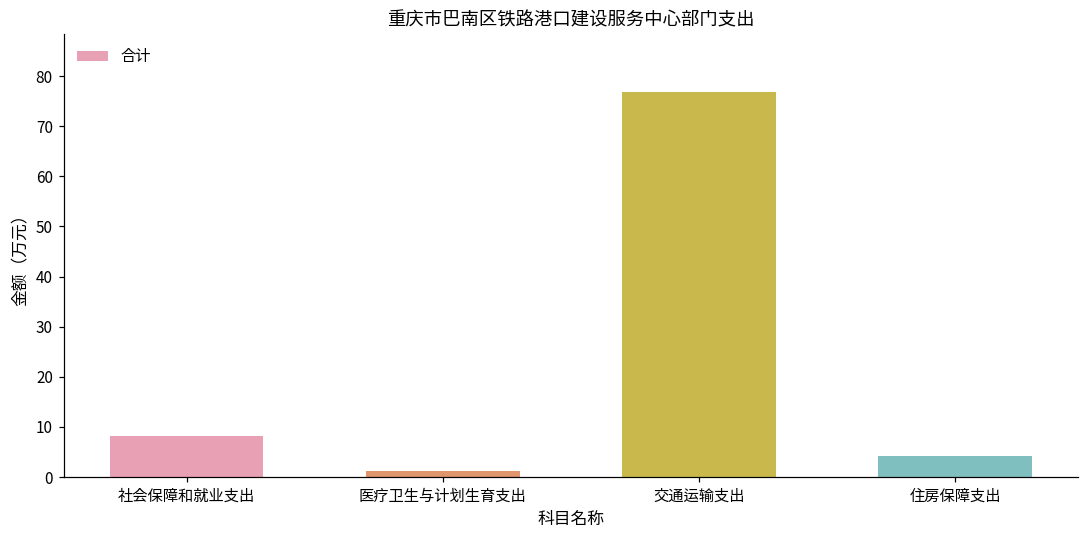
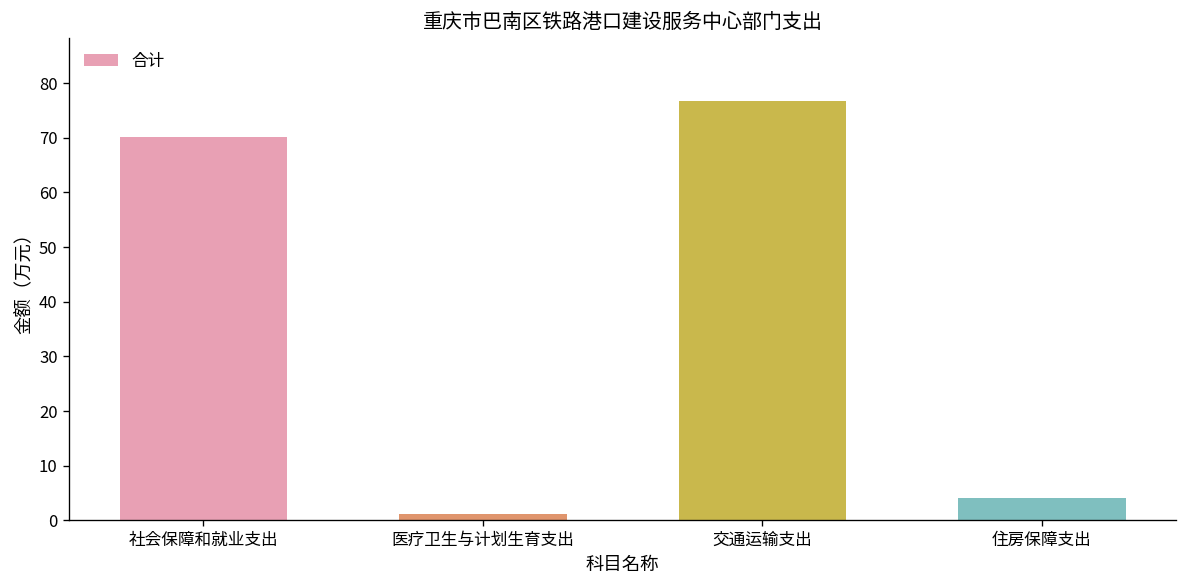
  {
-   "社会保障和就业支出": 8,
+   "社会保障和就业支出": 70,
    "医疗卫生与计划生育支出": 1,
    "交通运输支出": 77,
    "住房保障支出": 4
  }
